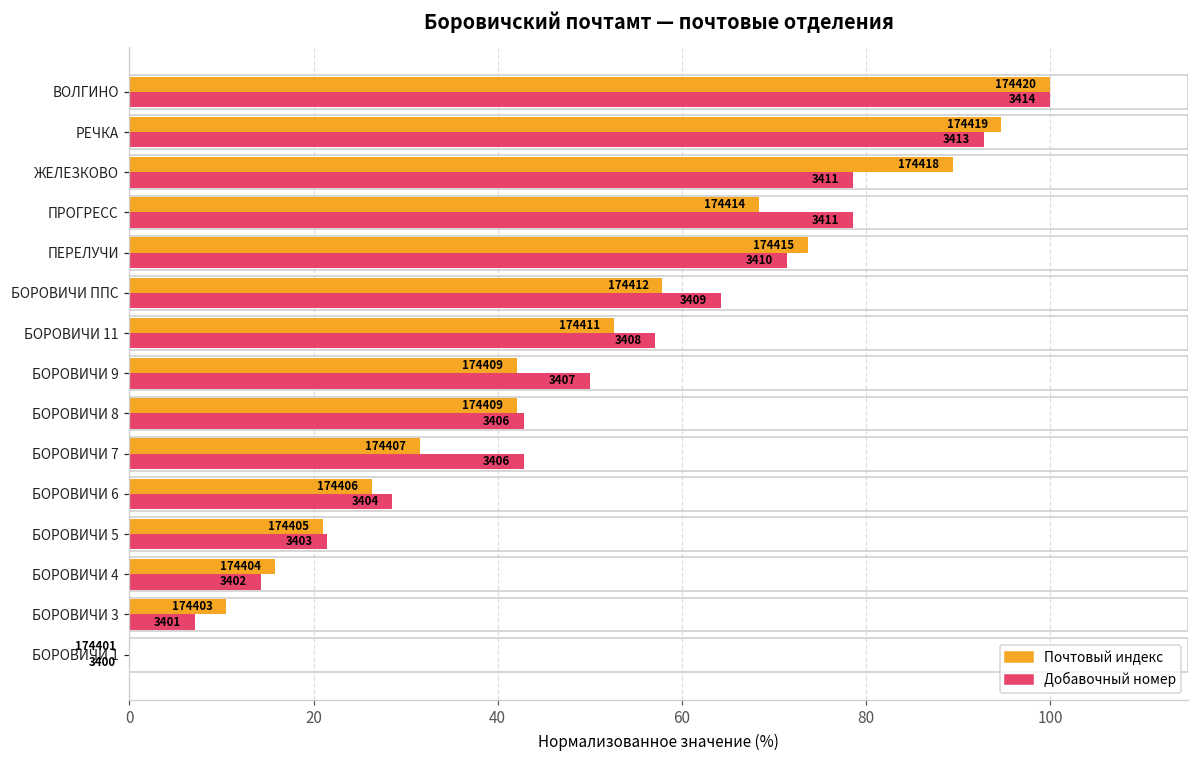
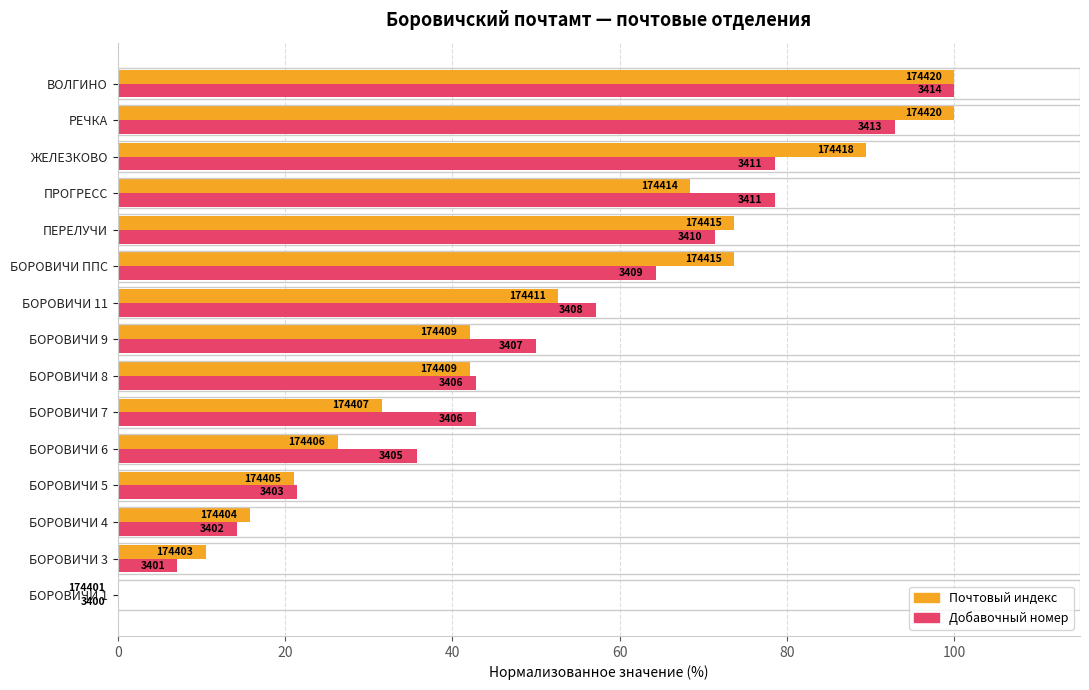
  {
    "Почтовый индекс": {
-     "РЕЧКА": 174419,
-     "БОРОВИЧИ ППС": 174412
+     "РЕЧКА": 174420,
+     "БОРОВИЧИ ППС": 174415
    },
    "Добавочный номер": {
-     "БОРОВИЧИ 6": 3404
+     "БОРОВИЧИ 6": 3405
    }
  }
